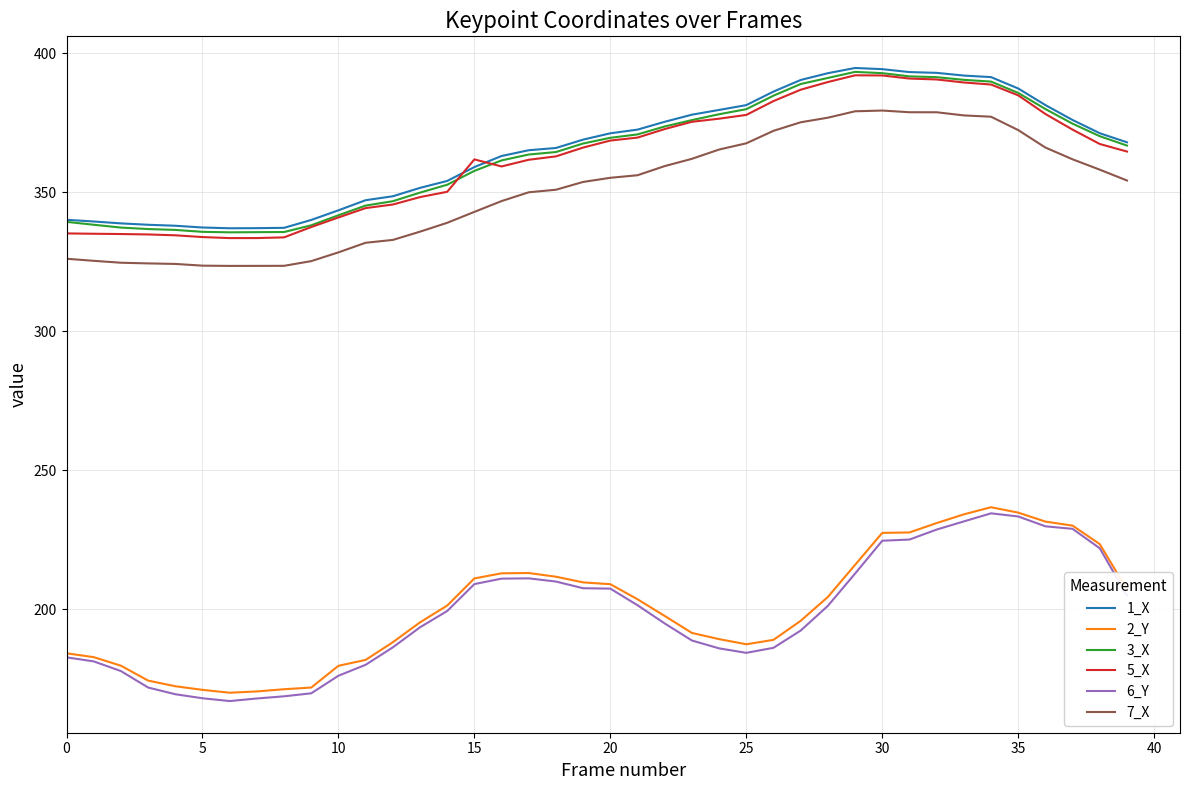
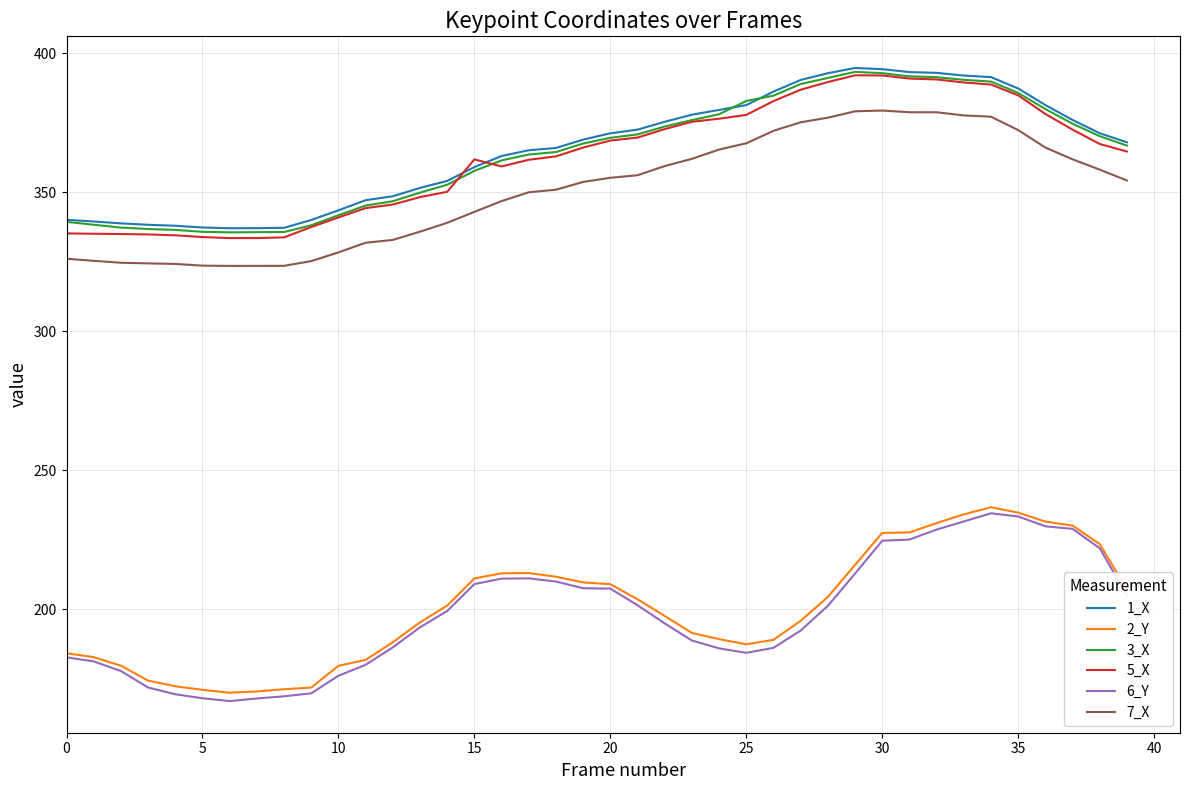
  {
    "1_X": {
      "5": 337,
      "10": 344,
      "15": 359,
      "20": 371,
      "25": 381,
      "30": 394,
      "35": 387
    },
    "2_Y": {
      "0": 184,
      "5": 171,
      "10": 180,
      "15": 211,
      "20": 209,
      "25": 187,
      "30": 228,
      "35": 235
    },
    "3_X": {
      "5": 336,
      "15": 358,
      "20": 370,
-     "25": 380
+     "25": 383
    },
    "5_X": {
      "0": 335,
      "5": 334,
      "15": 362,
      "20": 369,
      "25": 378
    },
    "6_Y": {
      "0": 183,
      "5": 168,
      "10": 176,
      "15": 209,
      "20": 207,
      "25": 184,
      "30": 225,
      "35": 233
    },
    "7_X": {
      "0": 326,
      "5": 324,
      "10": 328,
      "15": 343,
      "20": 355,
      "25": 368,
      "30": 379,
      "35": 372
    }
  }
